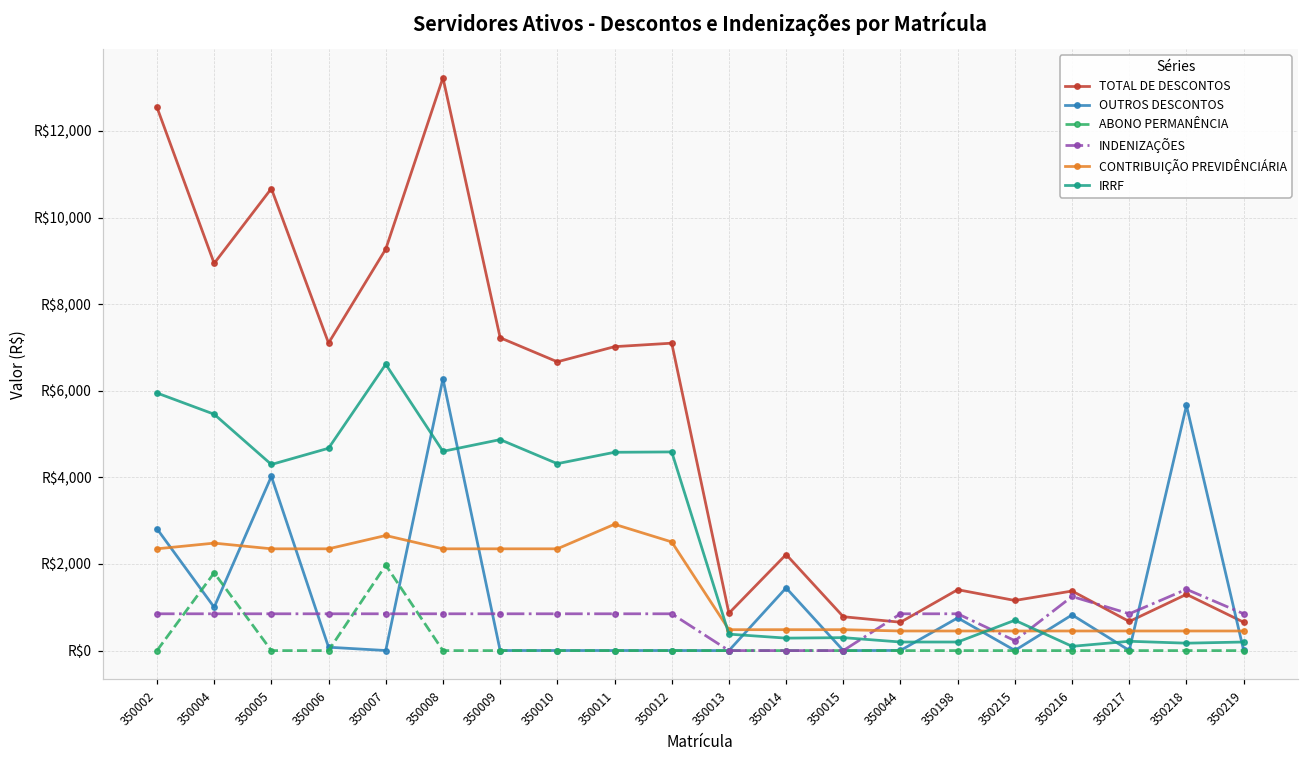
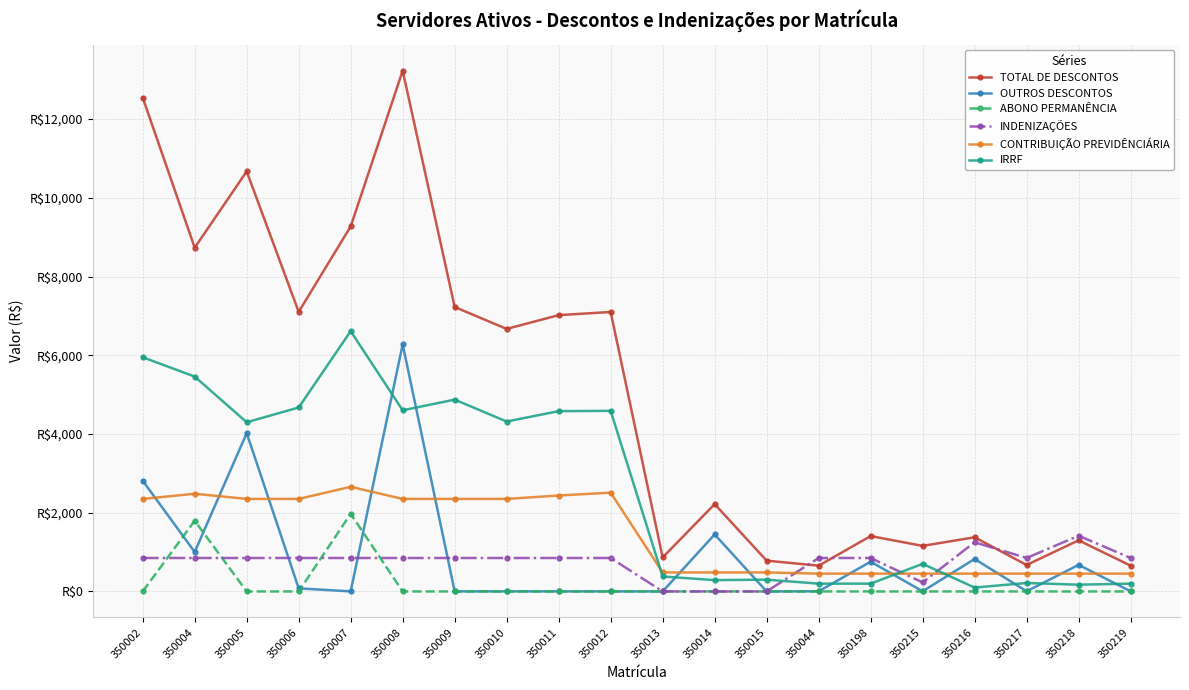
  {
    "TOTAL DE DESCONTOS": {
      "350002": "R$12,500",
-     "350004": "R$8,900",
+     "350004": "R$8,700",
      "350005": "R$10,700",
      "350006": "R$7,100",
      "350007": "R$9,300",
      "350008": "R$13,200",
      "350009": "R$7,200",
      "350010": "R$6,700",
      "350011": "R$7,000",
      "350012": "R$7,100",
      "350013": "R$900",
      "350014": "R$2,200",
      "350015": "R$800",
      "350044": "R$700",
      "350198": "R$1,400",
      "350215": "R$1,200",
      "350216": "R$1,400",
      "350217": "R$700",
      "350218": "R$1,300",
      "350219": "R$700"
    },
    "OUTROS DESCONTOS": {
      "350002": "R$2,800",
      "350004": "R$1,000",
      "350005": "R$4,000",
      "350006": "R$100",
      "350007": "R$0",
      "350008": "R$6,300",
      "350014": "R$1,400",
      "350198": "R$800",
      "350216": "R$800",
-     "350218": "R$5,700"
+     "350218": "R$700"
    },
    "INDENIZAÇÕES": {
      "350002": "R$900",
      "350004": "R$900",
      "350005": "R$900",
      "350006": "R$900",
      "350007": "R$900",
      "350008": "R$900",
      "350009": "R$900",
      "350010": "R$900",
      "350011": "R$900",
      "350012": "R$900",
      "350044": "R$900",
      "350198": "R$900",
      "350215": "R$200",
      "350216": "R$1,200",
      "350217": "R$900",
      "350218": "R$1,400",
      "350219": "R$900"
    },
    "CONTRIBUIÇÃO PREVIDÊNCIÁRIA": {
      "350002": "R$2,400",
      "350004": "R$2,500",
      "350005": "R$2,400",
      "350006": "R$2,400",
      "350007": "R$2,700",
      "350008": "R$2,400",
      "350009": "R$2,400",
      "350010": "R$2,400",
-     "350011": "R$2,900",
+     "350011": "R$2,400",
      "350012": "R$2,500",
      "350013": "R$500",
      "350014": "R$500",
      "350015": "R$500",
      "350044": "R$500",
      "350198": "R$500",
      "350215": "R$500",
      "350216": "R$500",
      "350217": "R$500",
      "350218": "R$500",
      "350219": "R$500"
    }
  }
